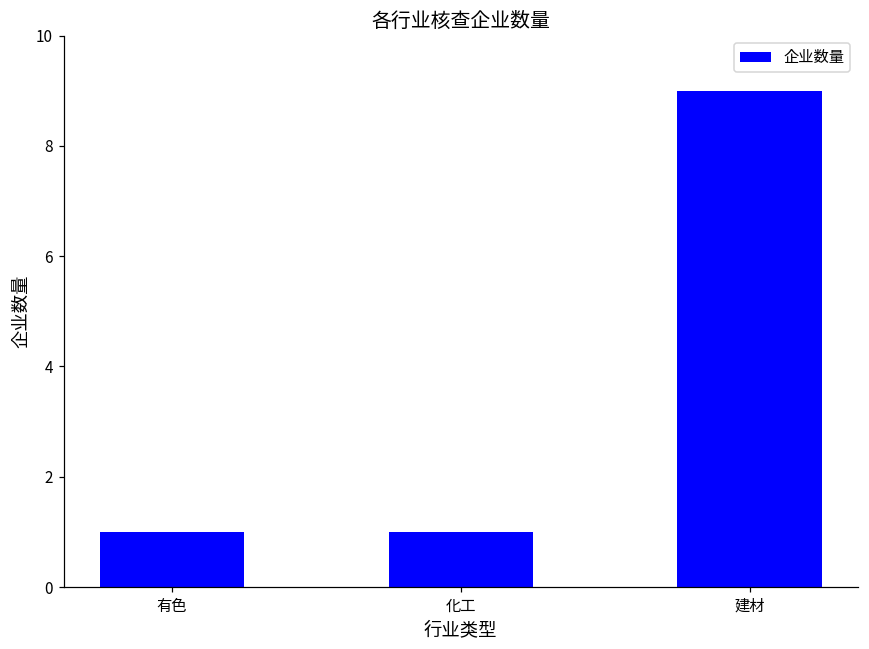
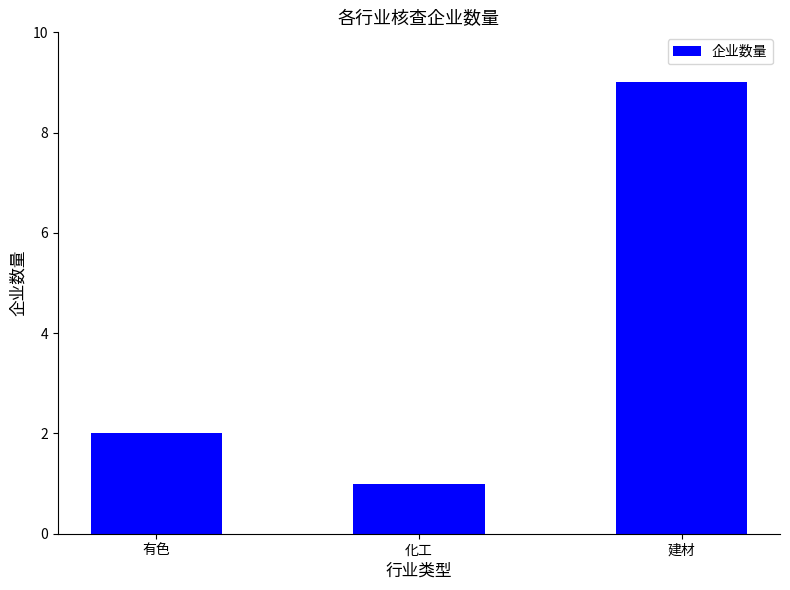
  {
-   "有色": 1,
+   "有色": 2,
    "化工": 1,
    "建材": 9
  }
